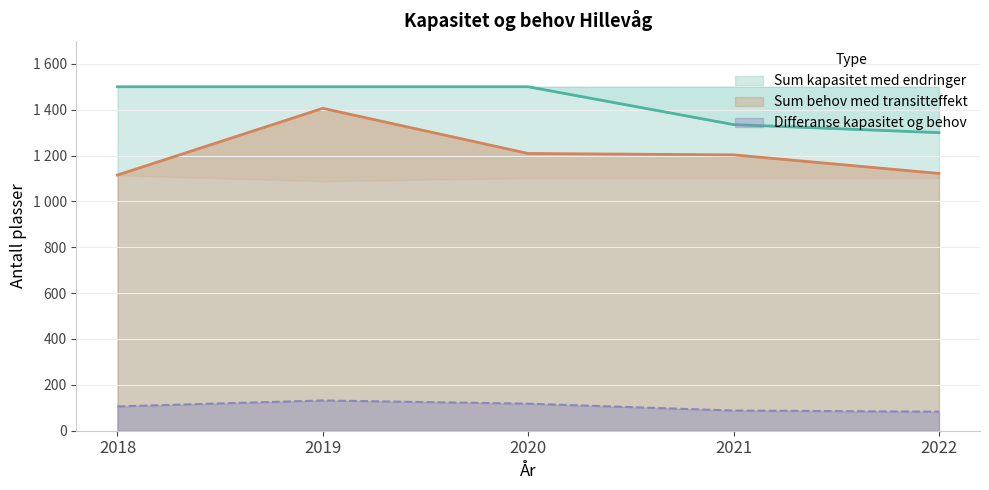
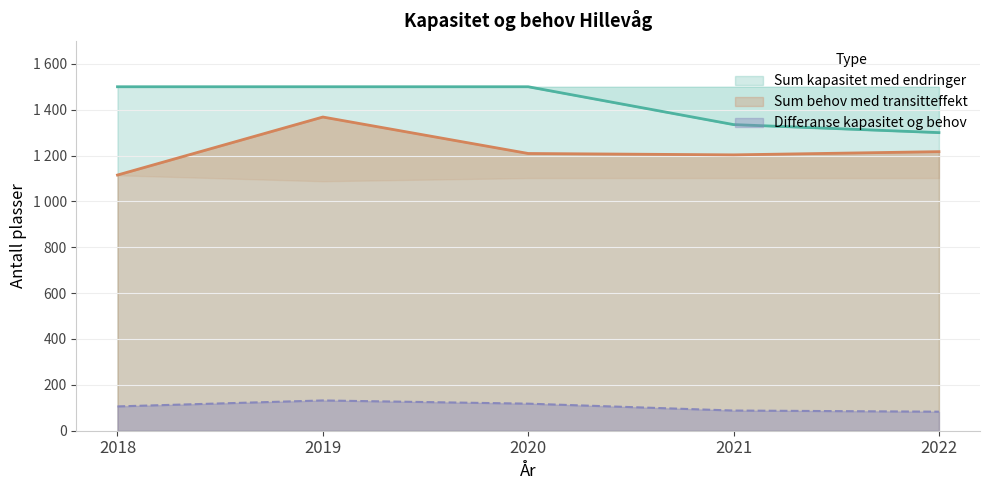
  {
    "Sum behov med transitteffekt": {
      "2018": 1120,
-     "2019": 1410,
+     "2019": 1370,
      "2020": 1210,
      "2021": 1200,
-     "2022": 1120
+     "2022": 1220
    }
  }
